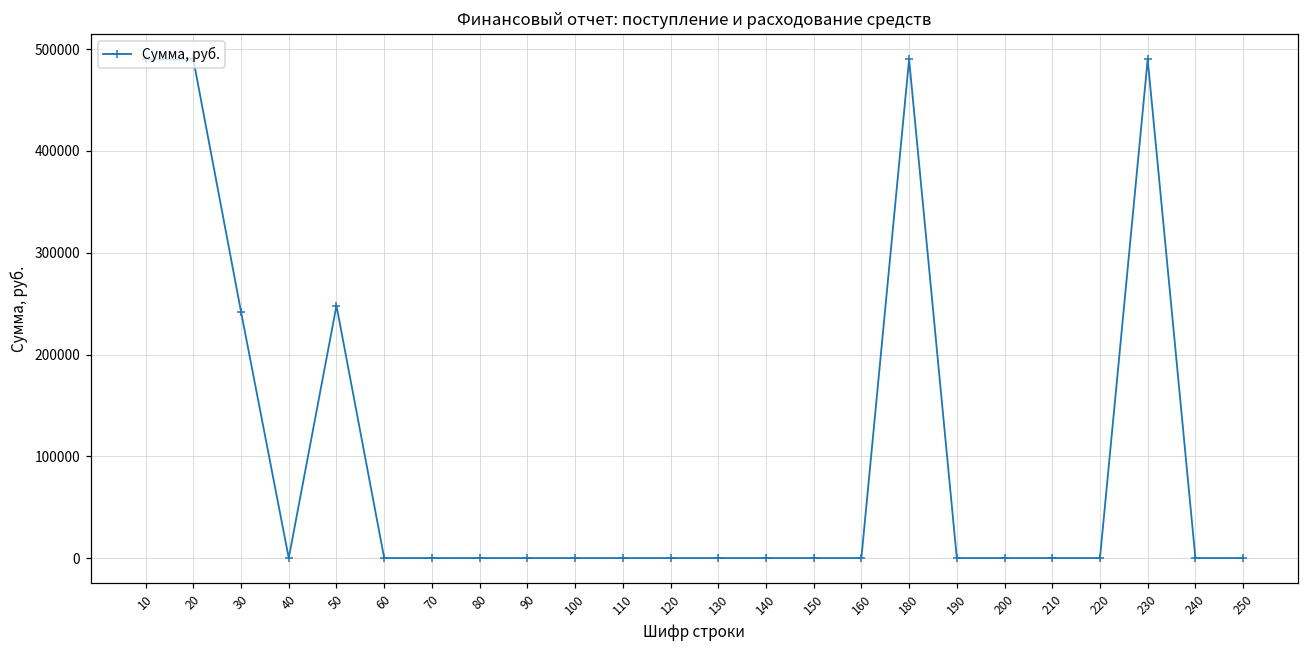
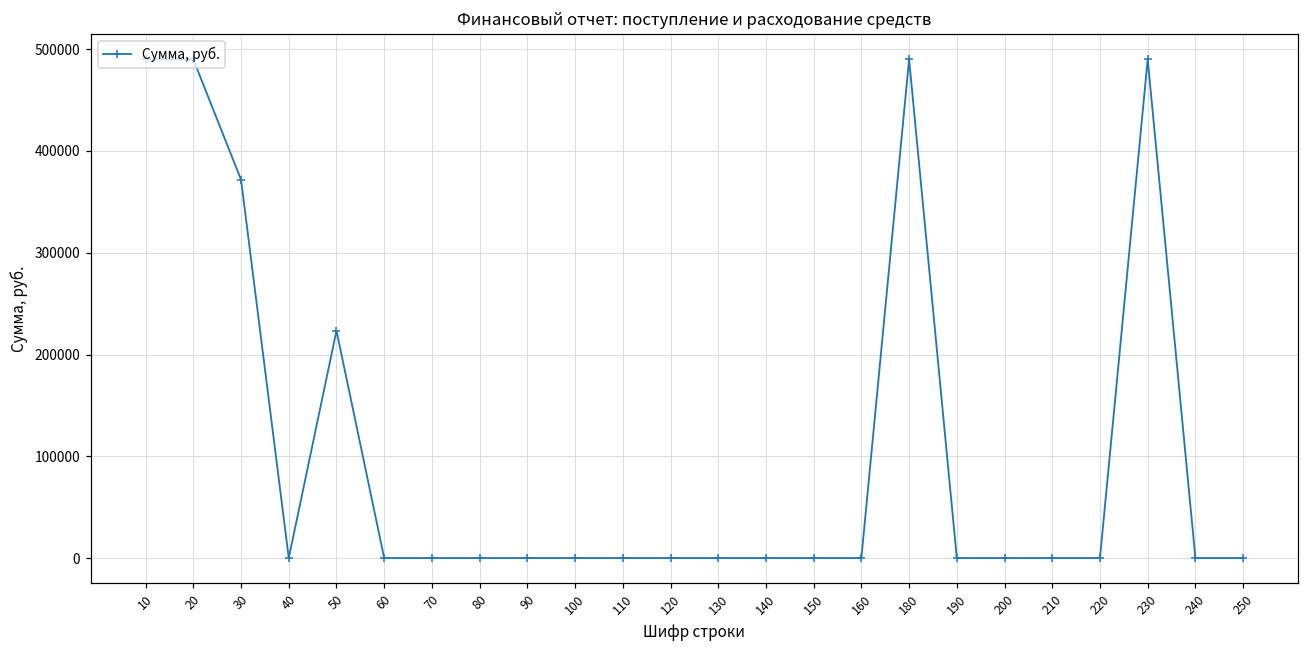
  {
-   "30": 240000,
+   "30": 370000,
    "40": 0,
-   "50": 250000,
+   "50": 220000,
    "60": 0,
    "70": 0,
    "80": 0,
    "90": 0,
    "100": 0,
    "110": 0,
    "120": 0,
    "130": 0,
    "140": 0,
    "150": 0,
    "160": 0,
    "180": 490000,
    "190": 0,
    "200": 0,
    "210": 0,
    "220": 0,
    "230": 490000,
    "240": 0,
    "250": 0
  }
